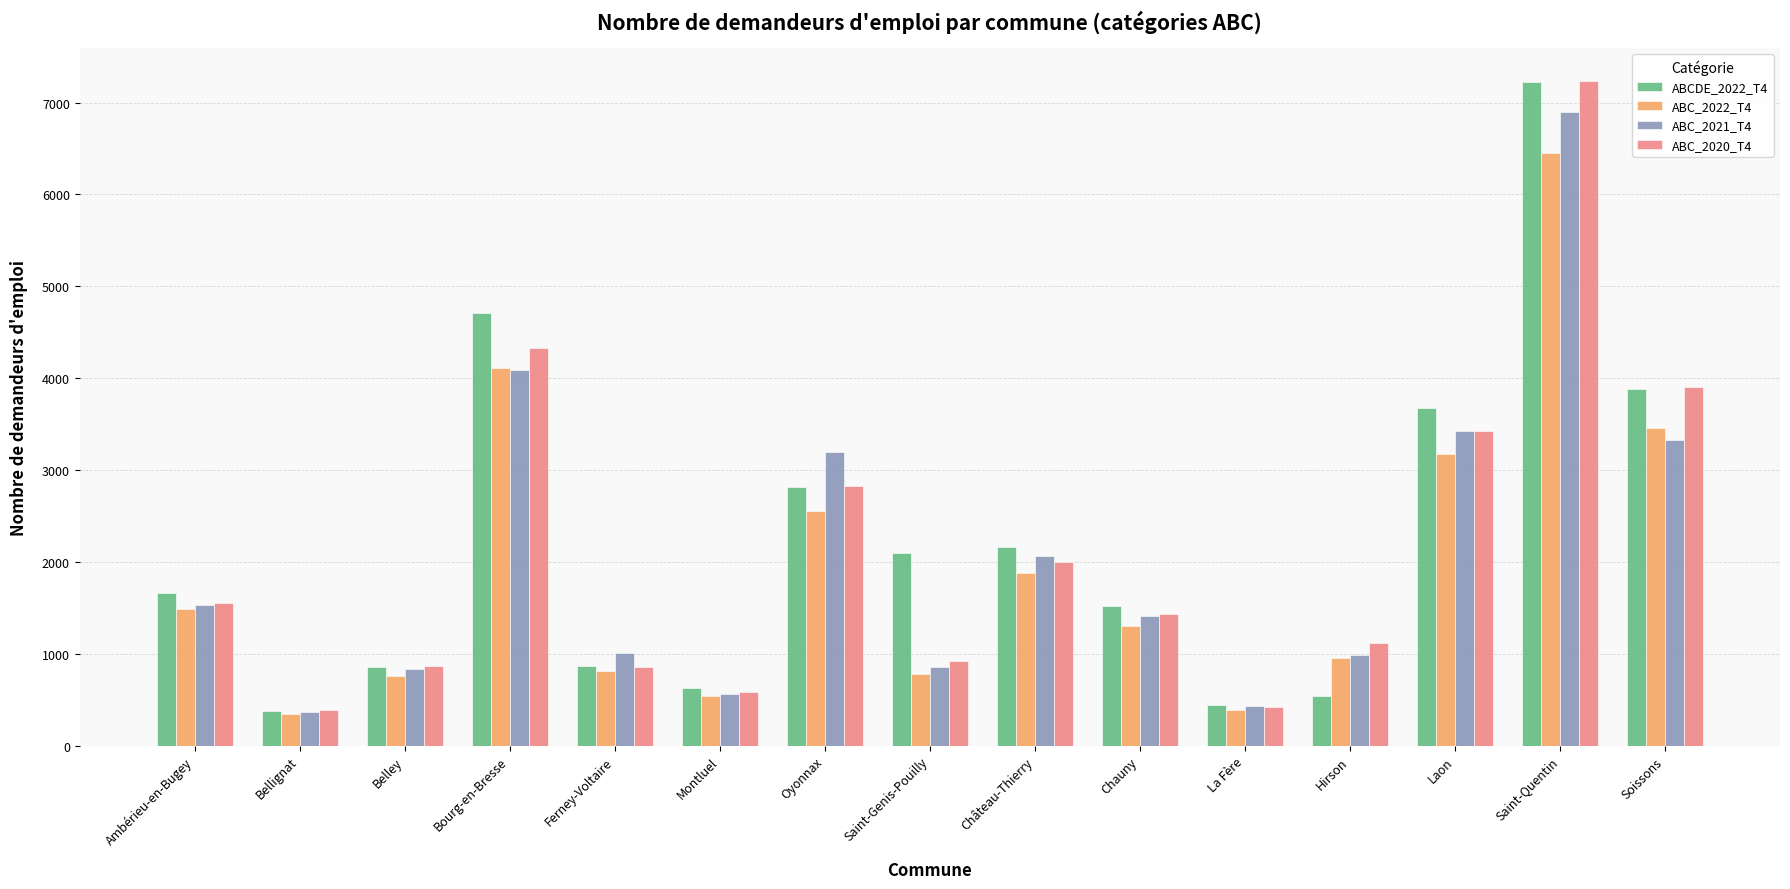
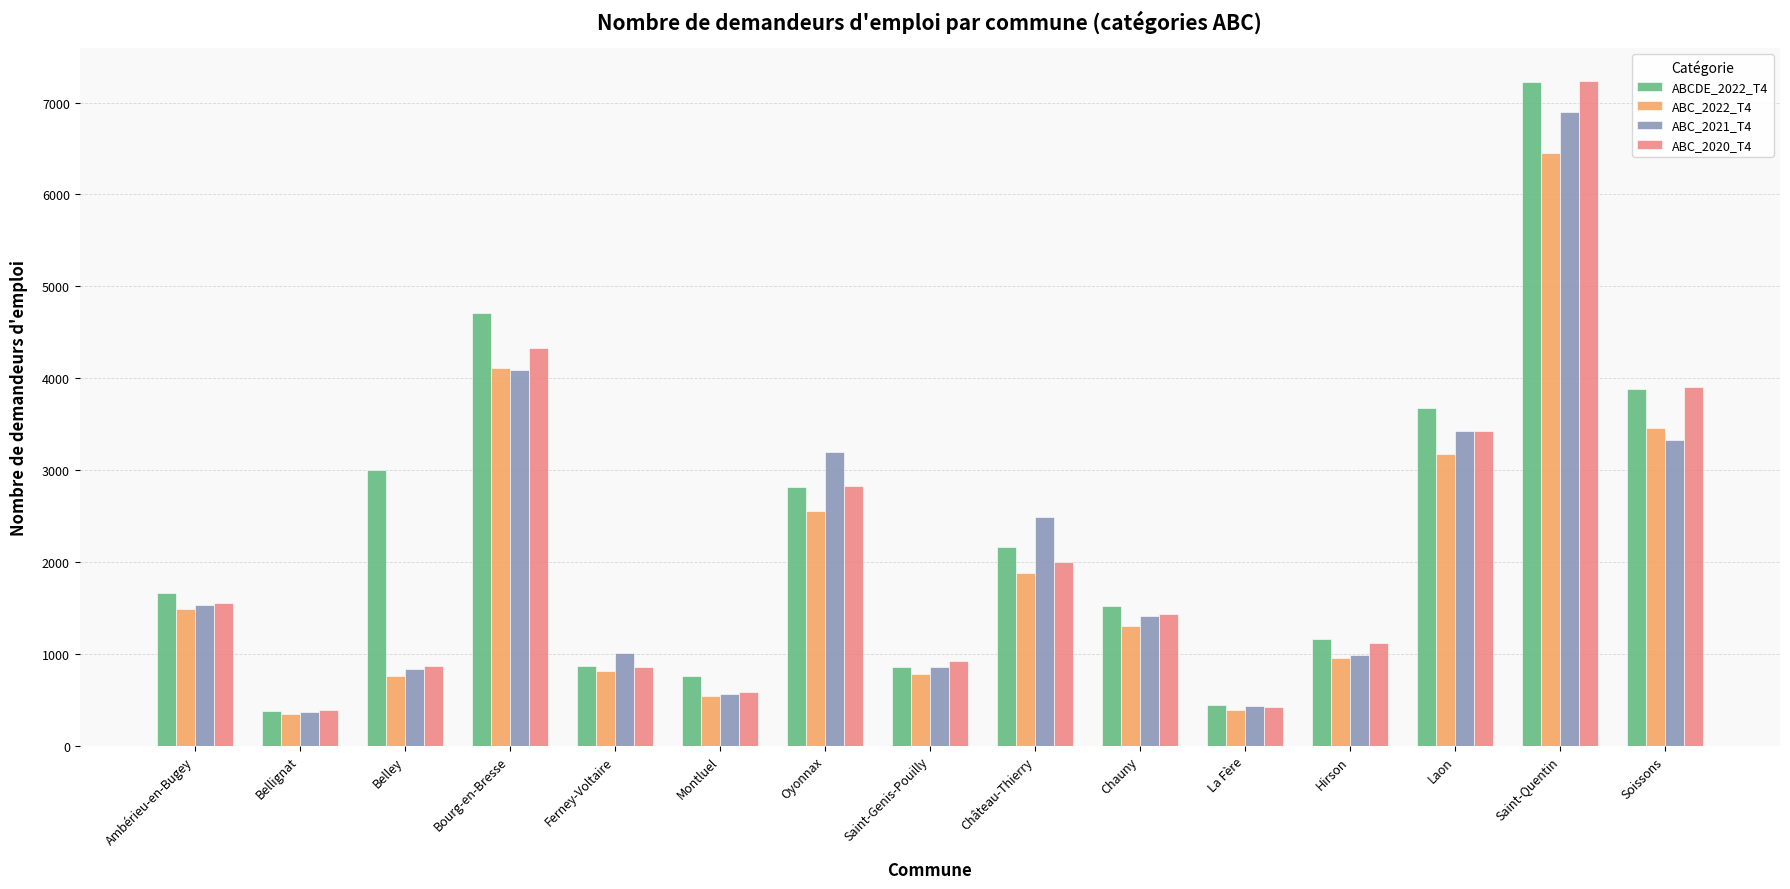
  {
    "ABCDE_2022_T4": {
      "Ambérieu-en-Bugey": 1700,
      "Bellignat": 400,
-     "Belley": 900,
+     "Belley": 3000,
      "Bourg-en-Bresse": 4700,
      "Ferney-Voltaire": 900,
-     "Montluel": 600,
+     "Montluel": 800,
      "Oyonnax": 2800,
-     "Saint-Genis-Pouilly": 2100,
+     "Saint-Genis-Pouilly": 900,
      "Château-Thierry": 2200,
      "Chauny": 1500,
      "La Fère": 400,
-     "Hirson": 500,
+     "Hirson": 1200,
      "Laon": 3700,
      "Saint-Quentin": 7200,
      "Soissons": 3900
    },
    "ABC_2021_T4": {
      "Ambérieu-en-Bugey": 1500,
      "Bellignat": 400,
      "Belley": 800,
      "Bourg-en-Bresse": 4100,
      "Ferney-Voltaire": 1000,
      "Montluel": 600,
      "Oyonnax": 3200,
      "Saint-Genis-Pouilly": 900,
-     "Château-Thierry": 2100,
+     "Château-Thierry": 2500,
      "Chauny": 1400,
      "La Fère": 400,
      "Hirson": 1000,
      "Laon": 3400,
      "Saint-Quentin": 6900,
      "Soissons": 3300
    }
  }
